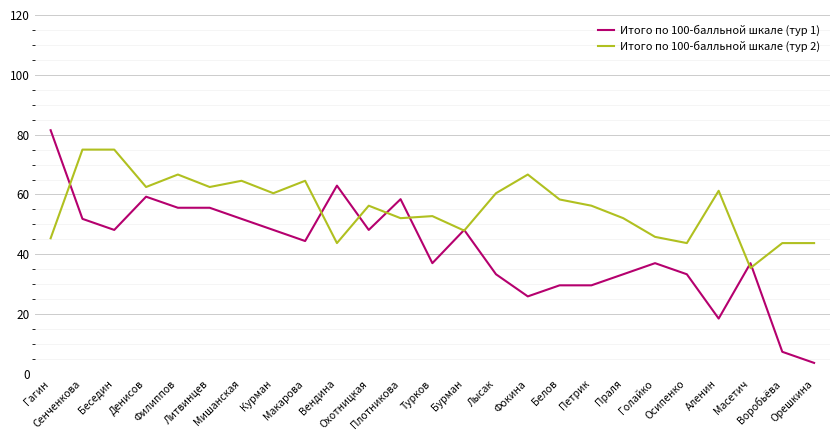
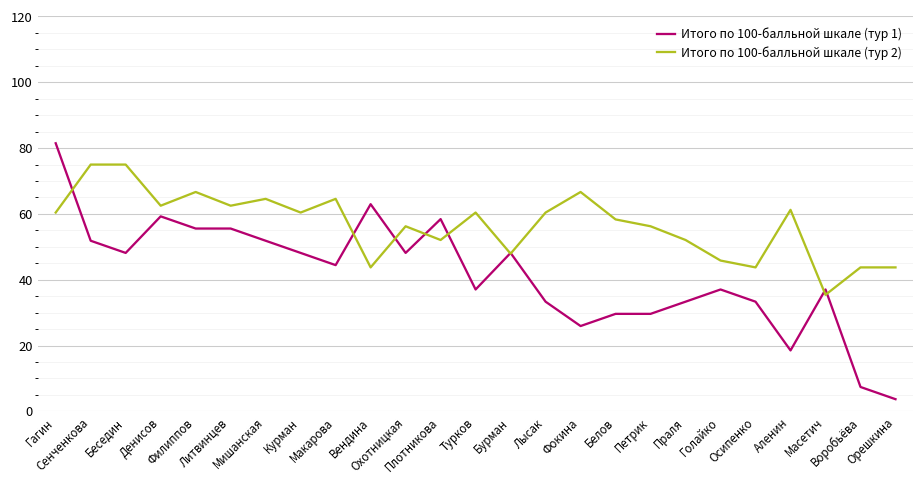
  {
    "Итого по 100-балльной шкале (тур 1)": {
      "Гагин": 81,
      "Сенченкова": 52,
      "Беседин": 48,
      "Денисов": 59,
      "Филиппов": 56,
      "Литвинцев": 56,
      "Мишанская": 52,
      "Курман": 48,
      "Макарова": 44,
      "Вендина": 63,
      "Охотницкая": 48,
      "Плотникова": 58,
      "Турков": 37,
      "Лысак": 33,
      "Фокина": 26,
      "Белов": 30,
      "Петрик": 30,
      "Праля": 33,
      "Голайко": 37,
      "Осипенко": 33,
      "Аленин": 19,
      "Масетич": 37,
      "Воробьёва": 7,
      "Орешкина": 4
    },
    "Итого по 100-балльной шкале (тур 2)": {
-     "Гагин": 45,
+     "Гагин": 60,
      "Сенченкова": 75,
      "Беседин": 75,
      "Денисов": 63,
      "Филиппов": 67,
      "Литвинцев": 63,
      "Мишанская": 65,
      "Курман": 60,
      "Макарова": 65,
      "Вендина": 44,
      "Охотницкая": 56,
      "Плотникова": 52,
-     "Турков": 53,
+     "Турков": 60,
      "Лысак": 60,
      "Фокина": 67,
      "Белов": 58,
      "Петрик": 56,
      "Праля": 52,
      "Голайко": 46,
      "Осипенко": 44,
      "Аленин": 61,
      "Масетич": 35,
      "Воробьёва": 44,
      "Орешкина": 44
    }
  }
